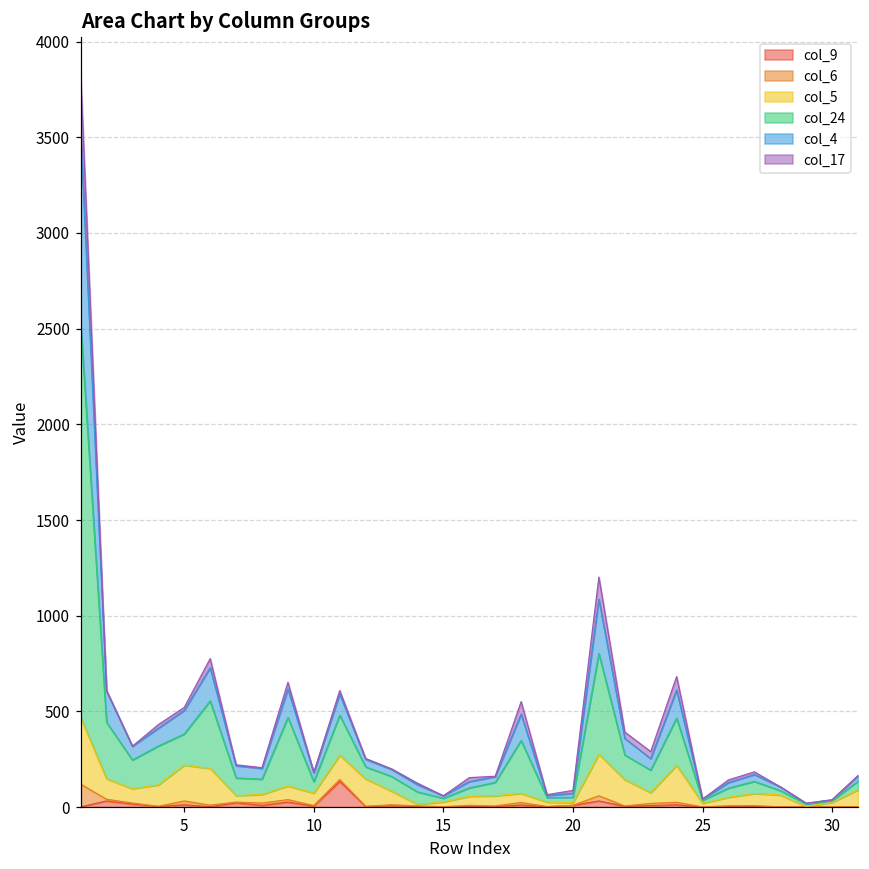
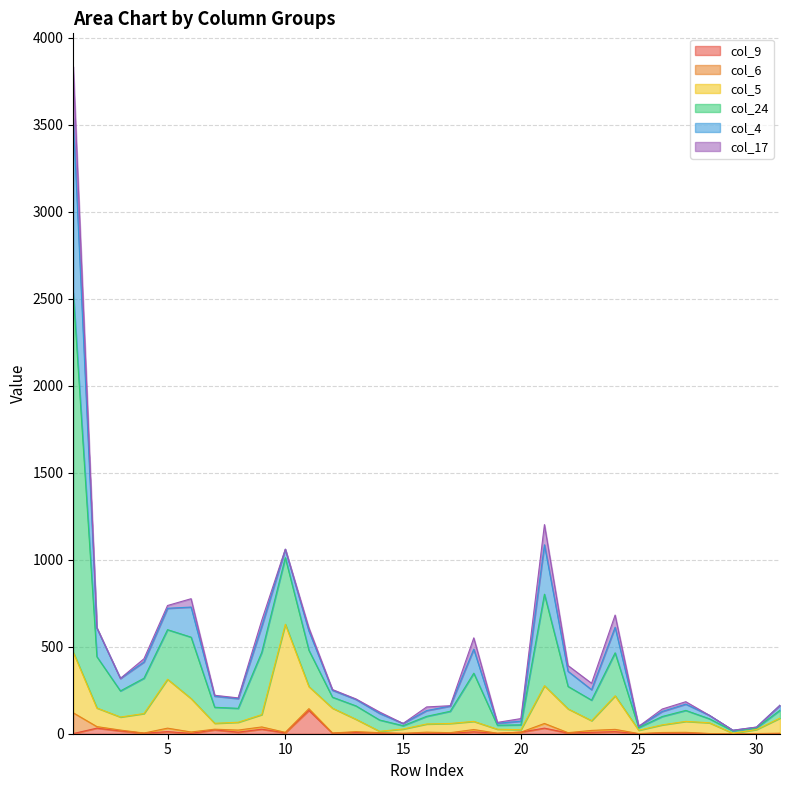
  {
    "col_5": {
-     "5": 190,
-     "10": 70,
+     "5": 280,
+     "10": 620,
      "15": 30,
      "25": 20
    },
    "col_24": {
-     "5": 160,
-     "10": 60,
+     "5": 290,
+     "10": 380,
      "20": 30
    },
    "col_4": {
      "5": 120,
      "20": 20
    },
    "col_17": {
      "5": 20,
      "20": 20
    }
  }
